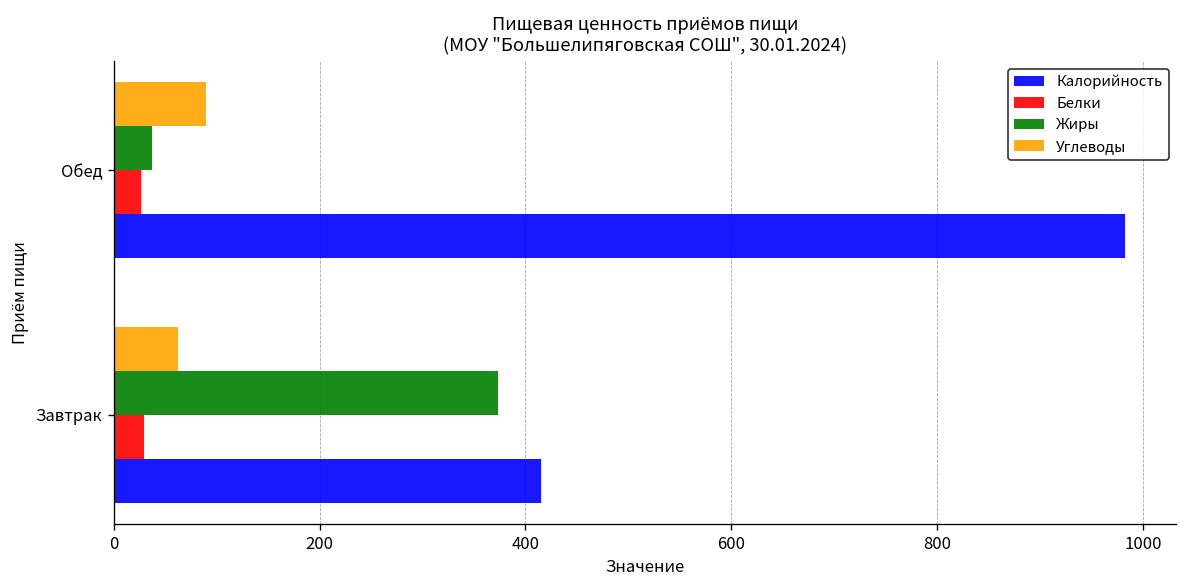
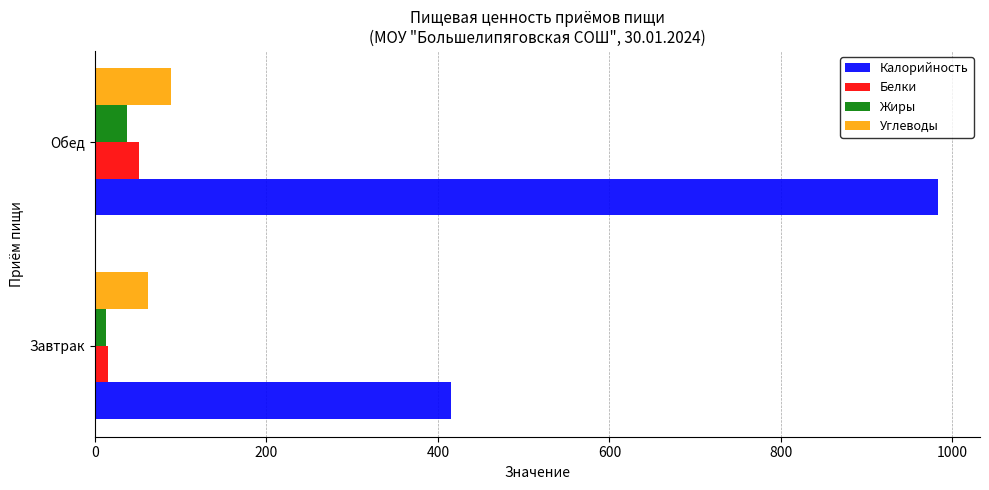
  {
    "Калорийность": {
      "Обед": 980,
      "Завтрак": 410
    },
    "Белки": {
-     "Обед": 30,
-     "Завтрак": 30
+     "Обед": 50,
+     "Завтрак": 20
    },
    "Жиры": {
      "Обед": 40,
-     "Завтрак": 370
+     "Завтрак": 10
    },
    "Углеводы": {
      "Обед": 90,
      "Завтрак": 60
    }
  }
